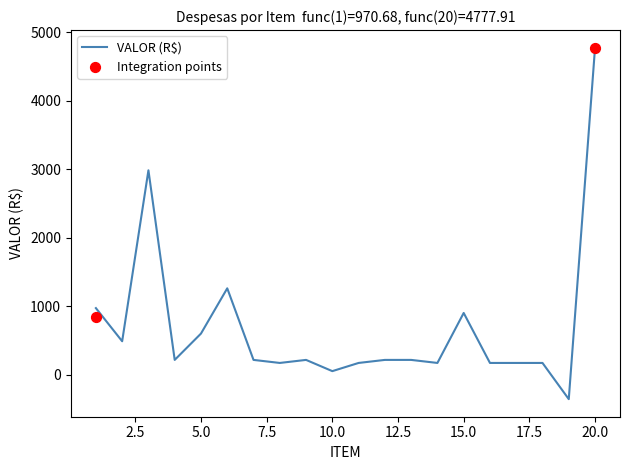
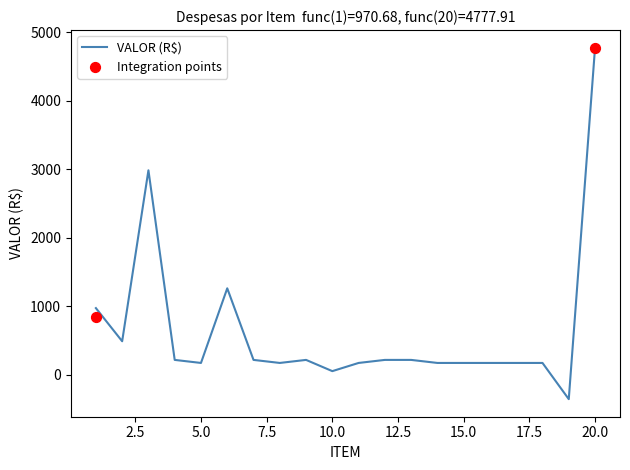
  {
    "VALOR (R$)": {
-     "5.0": 600,
+     "5.0": 200,
      "10.0": 0,
-     "15.0": 900
+     "15.0": 200
    }
  }
